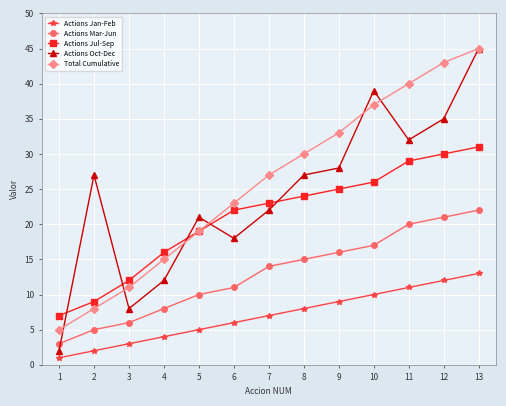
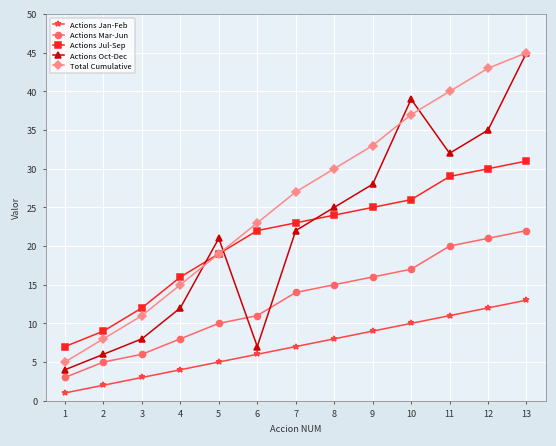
  {
    "Actions Oct-Dec": {
-     "1": 2,
-     "2": 27,
+     "1": 4,
+     "2": 6,
      "3": 8,
      "4": 12,
      "5": 21,
-     "6": 18,
+     "6": 7,
      "7": 22,
-     "8": 27,
+     "8": 25,
      "9": 28,
      "10": 39,
      "11": 32,
      "12": 35
    }
  }
